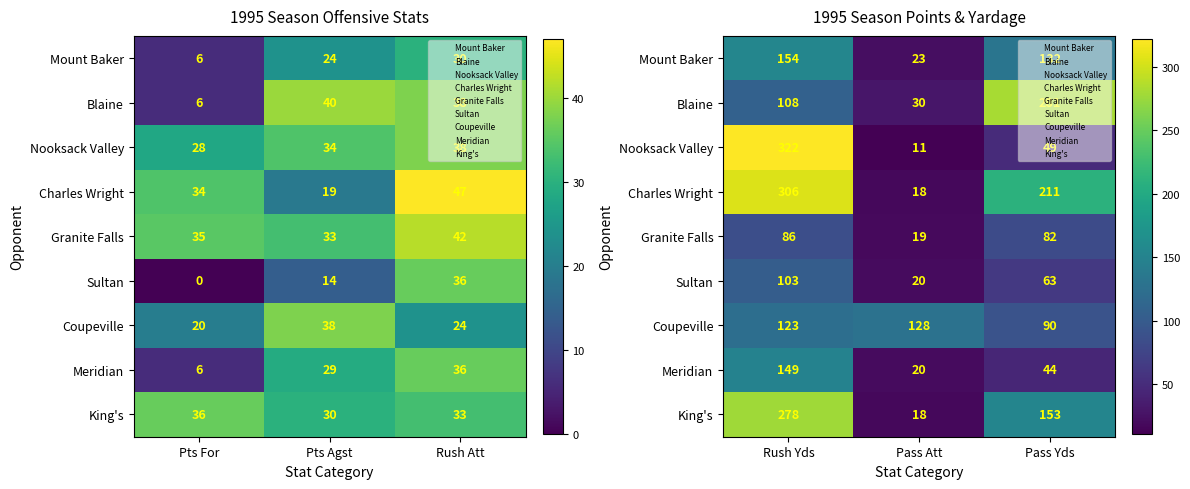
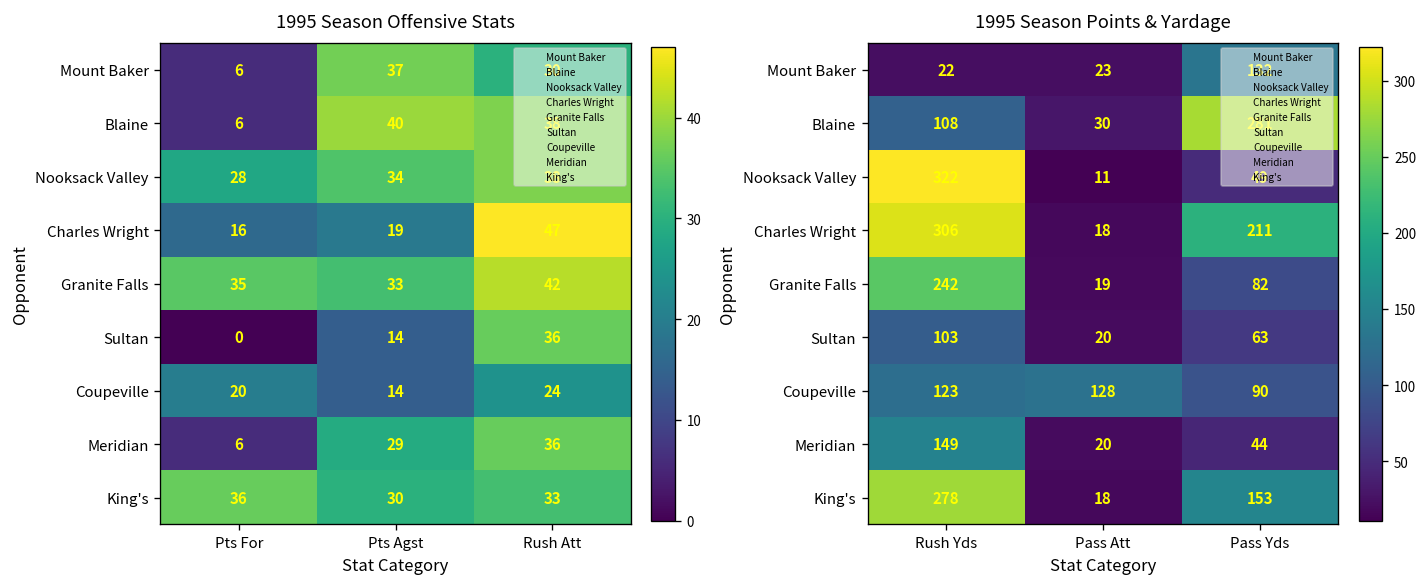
  {
    "1995 Season Offensive Stats": {
      "Mount Baker": {
        "Pts For": 6,
-       "Pts Agst": 24
+       "Pts Agst": 37
      },
      "Blaine": {
        "Pts For": 6,
        "Pts Agst": 40
      },
      "Nooksack Valley": {
        "Pts For": 28,
        "Pts Agst": 34
      },
      "Charles Wright": {
-       "Pts For": 34,
+       "Pts For": 16,
        "Pts Agst": 19
      },
      "Granite Falls": {
        "Pts For": 35,
        "Pts Agst": 33,
        "Rush Att": 42
      },
      "Sultan": {
        "Pts For": 0,
        "Pts Agst": 14,
        "Rush Att": 36
      },
      "Coupeville": {
        "Pts For": 20,
-       "Pts Agst": 38,
+       "Pts Agst": 14,
        "Rush Att": 24
      },
      "Meridian": {
        "Pts For": 6,
        "Pts Agst": 29,
        "Rush Att": 36
      },
      "King's": {
        "Pts For": 36,
        "Pts Agst": 30,
        "Rush Att": 33
      }
    },
    "1995 Season Points & Yardage": {
      "Mount Baker": {
-       "Rush Yds": 154,
+       "Rush Yds": 22,
        "Pass Att": 23
      },
      "Blaine": {
        "Rush Yds": 108,
        "Pass Att": 30
      },
      "Nooksack Valley": {
        "Pass Att": 11
      },
      "Charles Wright": {
        "Pass Att": 18,
        "Pass Yds": 211
      },
      "Granite Falls": {
-       "Rush Yds": 86,
+       "Rush Yds": 242,
        "Pass Att": 19,
        "Pass Yds": 82
      },
      "Sultan": {
        "Rush Yds": 103,
        "Pass Att": 20,
        "Pass Yds": 63
      },
      "Coupeville": {
        "Rush Yds": 123,
        "Pass Att": 128,
        "Pass Yds": 90
      },
      "Meridian": {
        "Rush Yds": 149,
        "Pass Att": 20,
        "Pass Yds": 44
      },
      "King's": {
        "Rush Yds": 278,
        "Pass Att": 18,
        "Pass Yds": 153
      }
    }
  }
